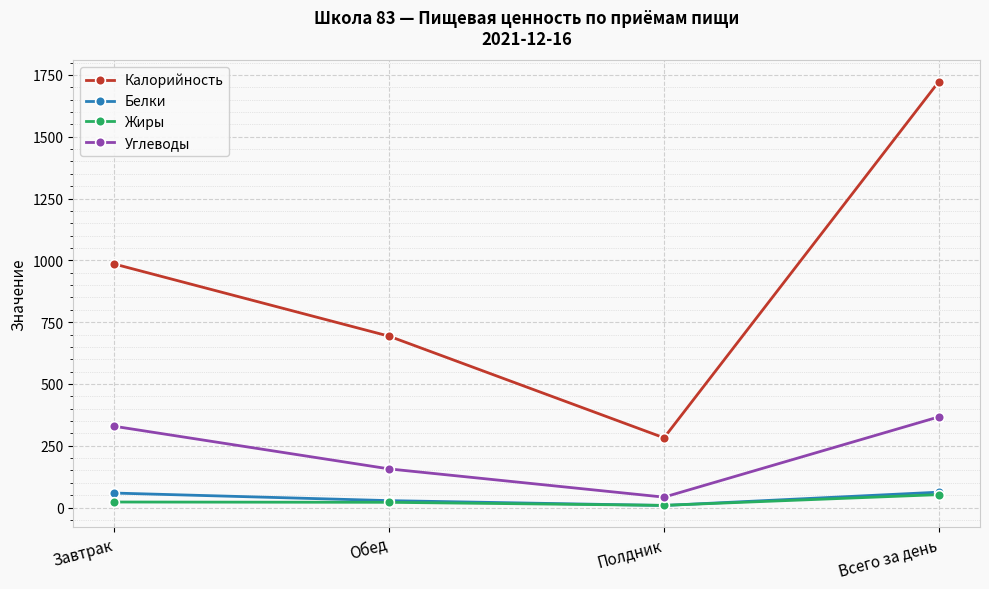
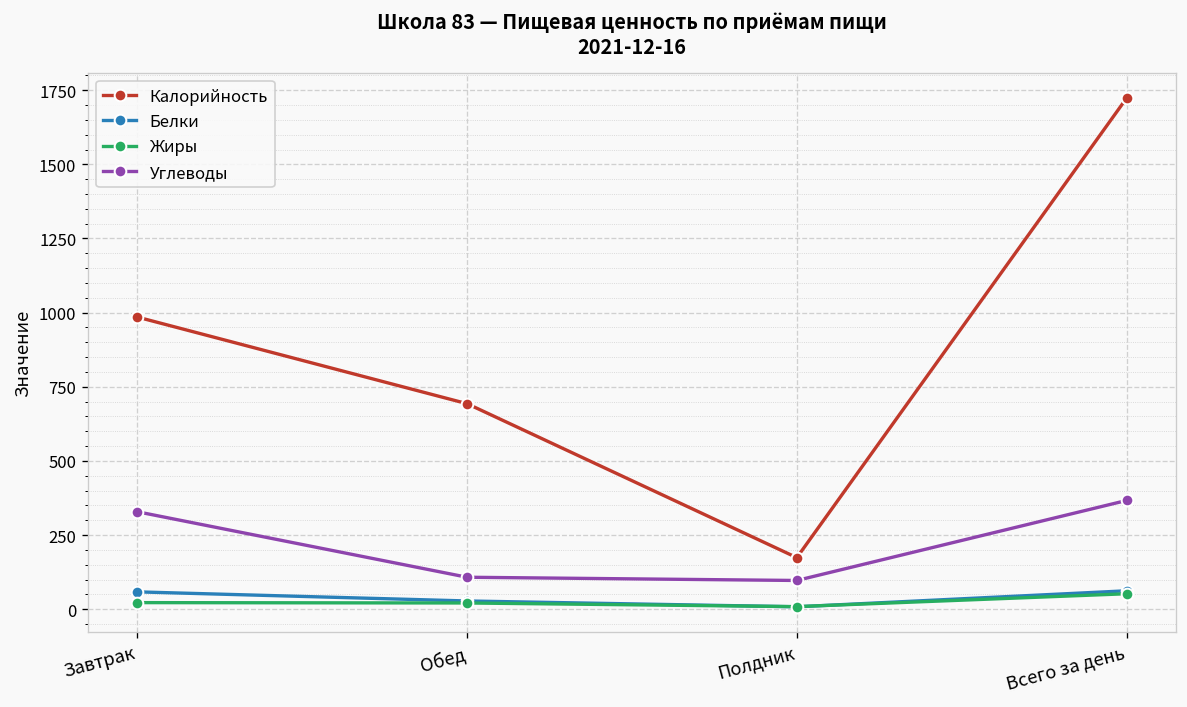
  {
    "Калорийность": {
      "Завтрак": 990,
      "Обед": 690,
-     "Полдник": 280,
+     "Полдник": 170,
      "Всего за день": 1720
    },
    "Белки": {
      "Завтрак": 60
    },
    "Жиры": {
      "Завтрак": 20
    },
    "Углеводы": {
      "Завтрак": 330,
-     "Обед": 160,
-     "Полдник": 40,
+     "Обед": 110,
+     "Полдник": 100,
      "Всего за день": 370
    }
  }
